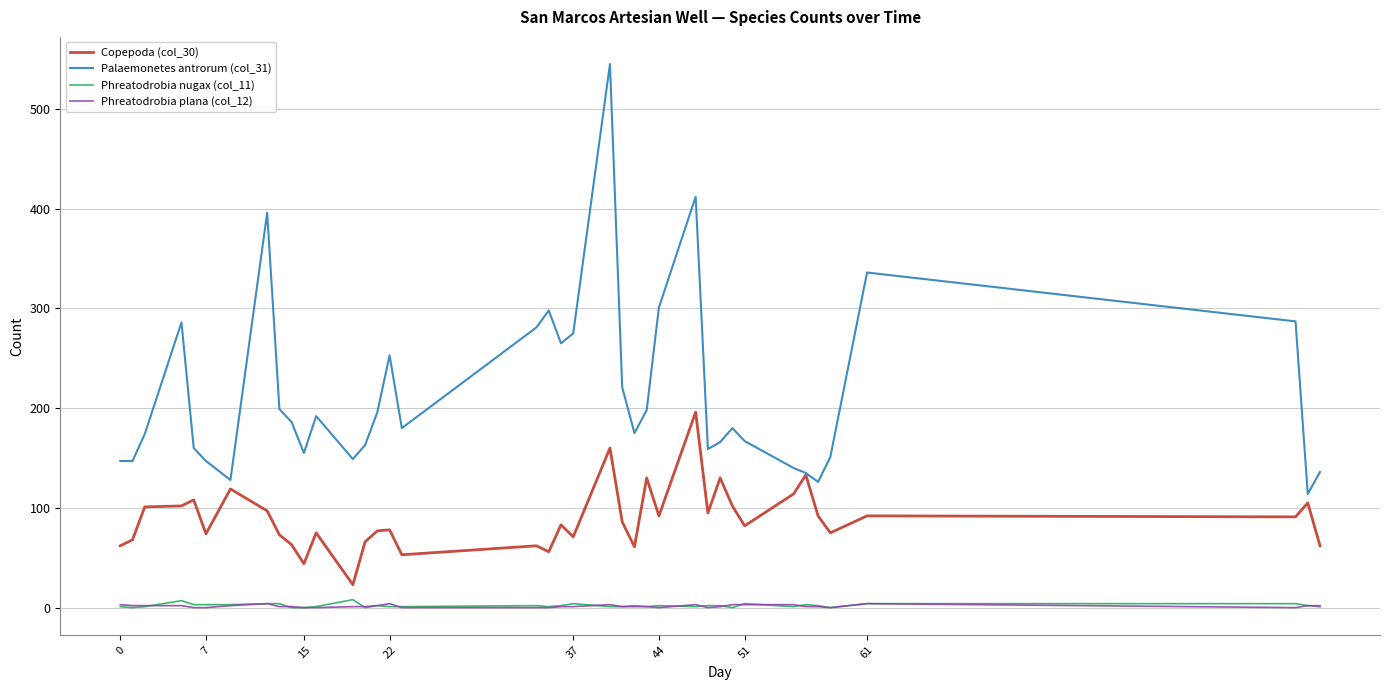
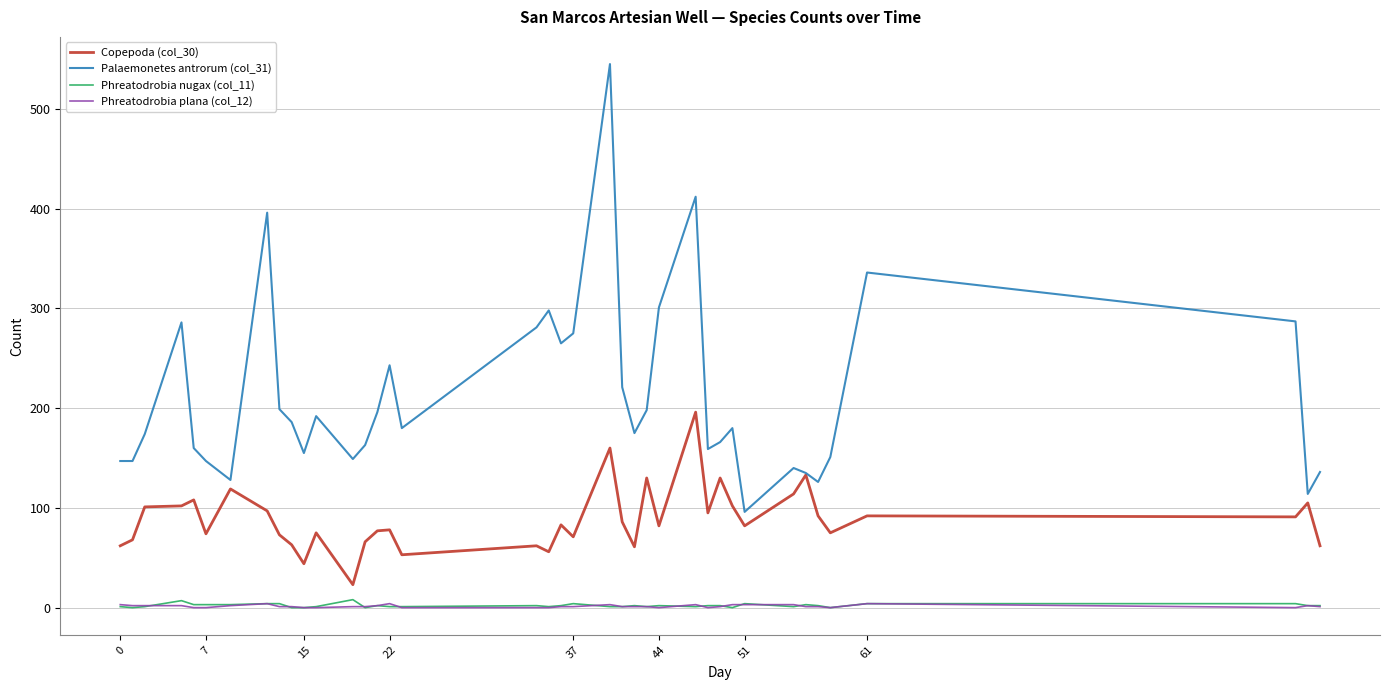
  {
    "Copepoda (col_30)": {
      "0": 60,
      "7": 70,
      "15": 40,
      "22": 80,
      "37": 70,
-     "44": 90,
+     "44": 80,
      "51": 80,
      "61": 90
    },
    "Palaemonetes antrorum (col_31)": {
      "0": 150,
      "7": 150,
      "15": 160,
-     "22": 250,
+     "22": 240,
      "37": 280,
      "44": 300,
-     "51": 170,
+     "51": 100,
      "61": 340
    },
    "Phreatodrobia nugax (col_11)": {
      "7": 0,
      "22": 0,
      "37": 0
    },
    "Phreatodrobia plana (col_12)": {
      "7": 0,
      "22": 0,
      "37": 0
    }
  }
